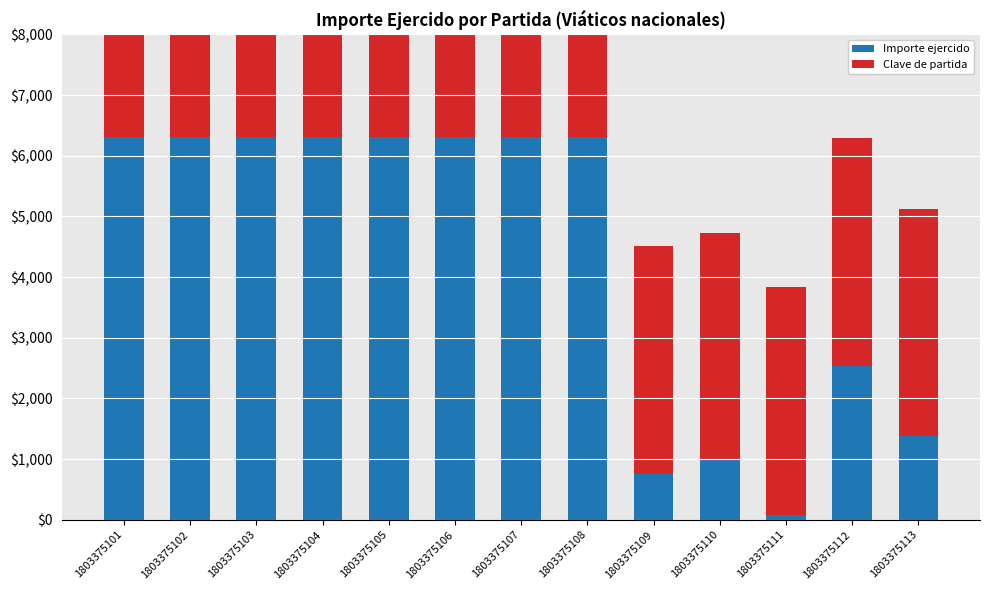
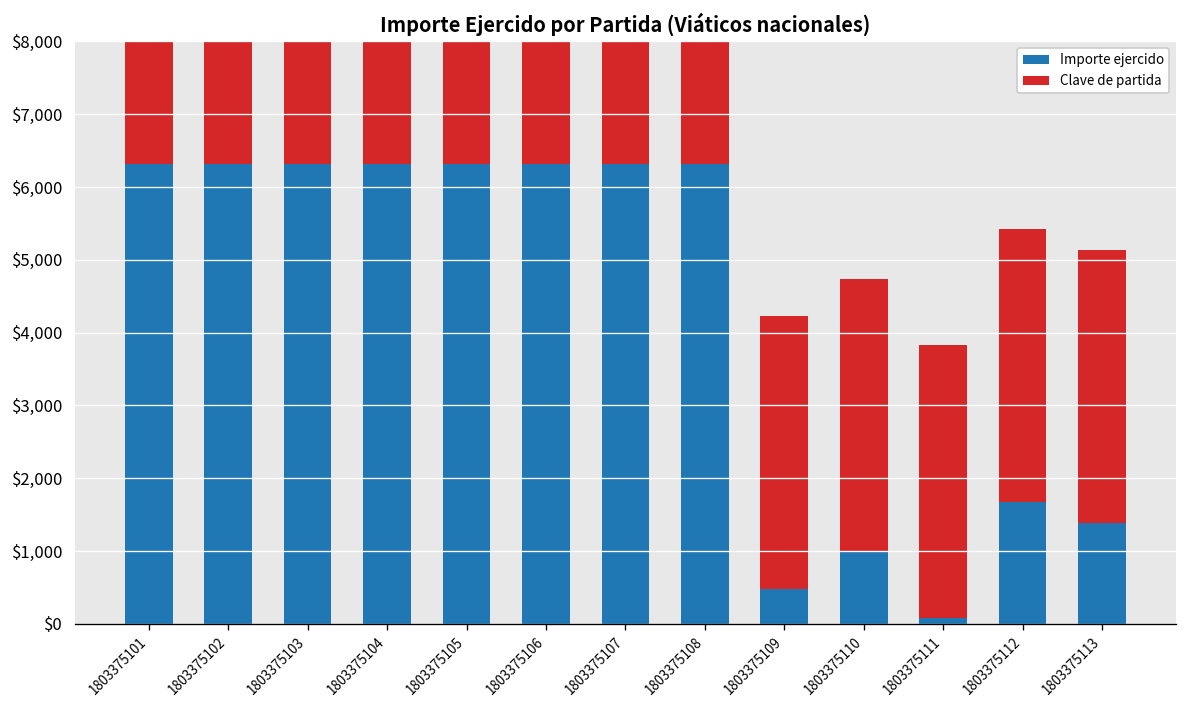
  {
    "Importe ejercido": {
      "1803375101": "$6,300",
      "1803375102": "$6,300",
      "1803375103": "$6,300",
      "1803375104": "$6,300",
      "1803375105": "$6,300",
      "1803375106": "$6,300",
      "1803375107": "$6,300",
      "1803375108": "$6,300",
-     "1803375109": "$800",
+     "1803375109": "$500",
      "1803375110": "$1,000",
      "1803375111": "$100",
-     "1803375112": "$2,500",
+     "1803375112": "$1,700",
      "1803375113": "$1,400"
    },
    "Clave de partida": {
      "1803375109": "$3,800",
      "1803375110": "$3,800",
      "1803375111": "$3,800",
      "1803375112": "$3,800",
      "1803375113": "$3,800"
    }
  }
